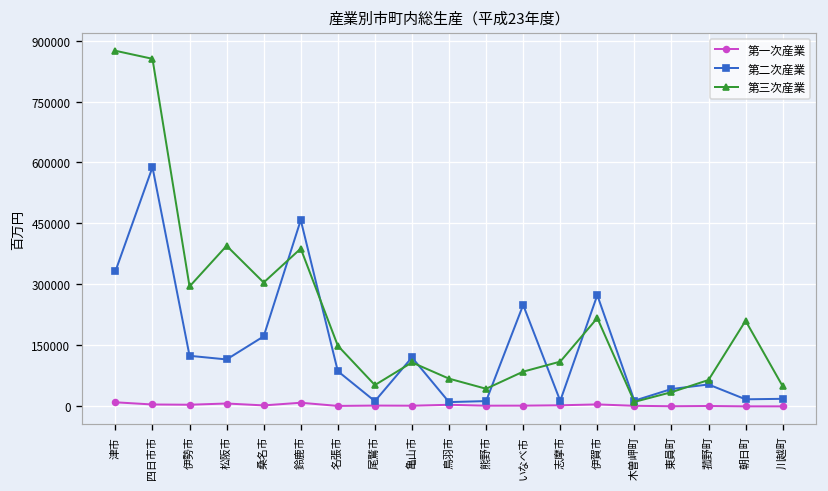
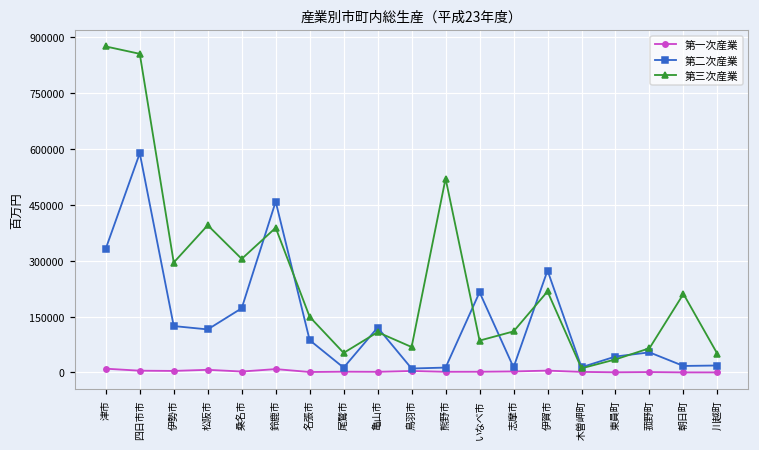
  {
    "第一次産業": {
      "津市": 10000,
      "四日市市": 0,
      "伊勢市": 0,
      "松阪市": 10000,
      "桑名市": 0,
      "鈴鹿市": 10000,
      "名張市": 0,
      "尾鷲市": 0,
      "亀山市": 0,
      "熊野市": 0,
      "いなべ市": 0,
      "志摩市": 0,
      "伊賀市": 0,
      "木曽岬町": 0,
      "東員町": 0,
      "菰野町": 0,
      "朝日町": 0,
      "川越町": 0
    },
    "第二次産業": {
      "津市": 330000,
      "四日市市": 590000,
      "伊勢市": 120000,
      "松阪市": 120000,
      "桑名市": 170000,
      "鈴鹿市": 460000,
      "名張市": 90000,
      "尾鷲市": 10000,
      "亀山市": 120000,
      "熊野市": 10000,
-     "いなべ市": 250000,
+     "いなべ市": 220000,
      "志摩市": 10000,
      "伊賀市": 270000,
      "東員町": 40000,
      "菰野町": 50000,
      "朝日町": 20000,
      "川越町": 20000
    },
    "第三次産業": {
      "津市": 870000,
      "四日市市": 860000,
      "伊勢市": 290000,
      "松阪市": 400000,
      "桑名市": 300000,
      "鈴鹿市": 390000,
      "名張市": 150000,
      "尾鷲市": 50000,
      "亀山市": 110000,
      "鳥羽市": 70000,
-     "熊野市": 40000,
+     "熊野市": 520000,
      "いなべ市": 90000,
      "志摩市": 110000,
      "伊賀市": 220000,
      "東員町": 30000,
      "菰野町": 60000,
      "朝日町": 210000,
      "川越町": 50000
    }
  }
